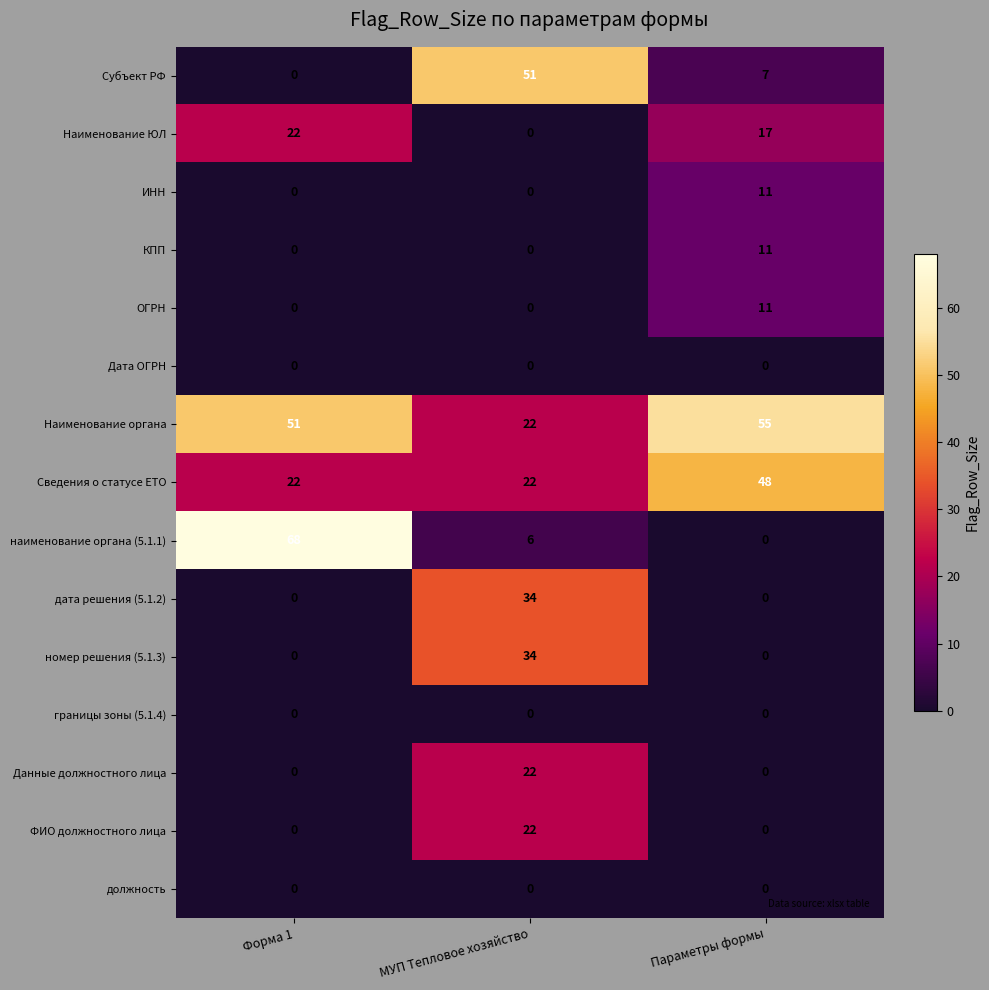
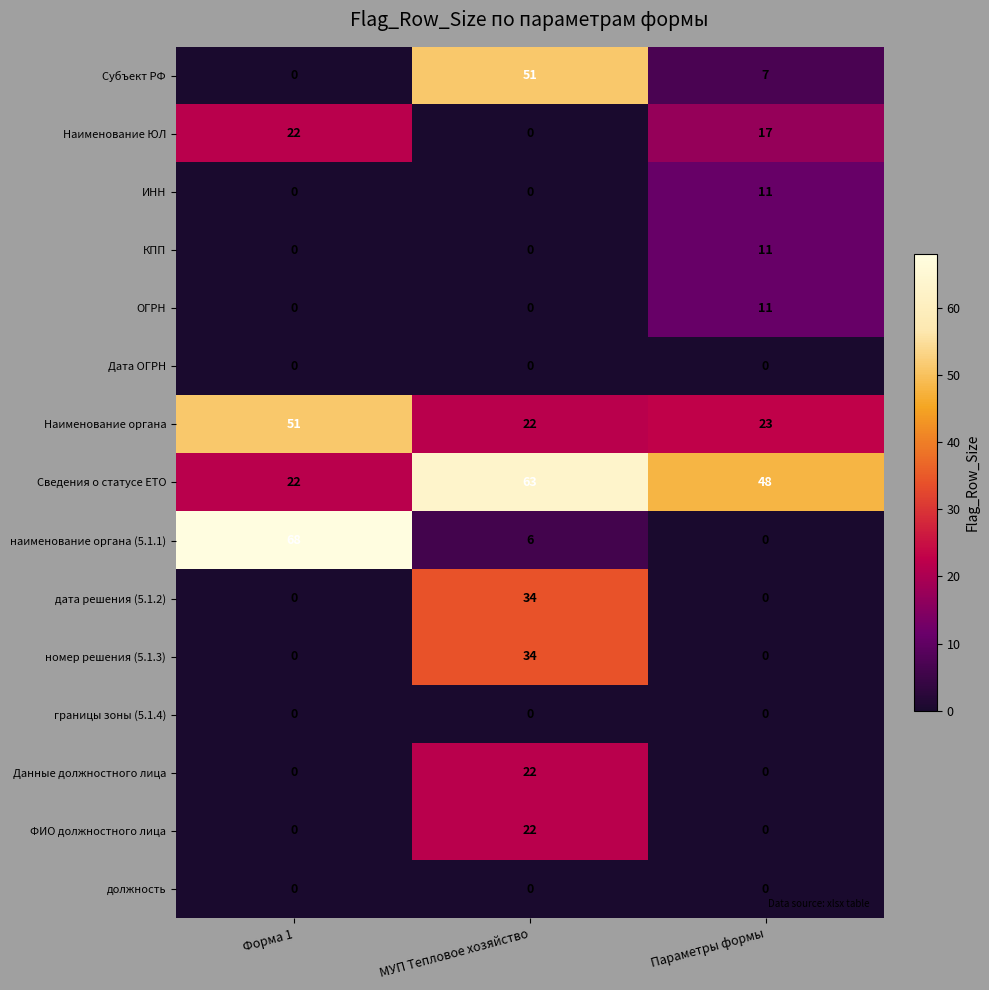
  {
    "Субъект РФ": {
      "МУП Тепловое хозяйство": 51,
      "Параметры формы": 7
    },
    "Наименование ЮЛ": {
      "Форма 1": 22,
      "Параметры формы": 17
    },
    "ИНН": {
      "Параметры формы": 11
    },
    "КПП": {
      "Параметры формы": 11
    },
    "ОГРН": {
      "Параметры формы": 11
    },
    "Наименование органа": {
      "Форма 1": 51,
      "МУП Тепловое хозяйство": 22,
-     "Параметры формы": 55
+     "Параметры формы": 23
    },
    "Сведения о статусе ЕТО": {
      "Форма 1": 22,
-     "МУП Тепловое хозяйство": 22,
+     "МУП Тепловое хозяйство": 63,
      "Параметры формы": 48
    },
    "наименование органа (5.1.1)": {
      "МУП Тепловое хозяйство": 6
    },
    "дата решения (5.1.2)": {
      "МУП Тепловое хозяйство": 34
    },
    "номер решения (5.1.3)": {
      "МУП Тепловое хозяйство": 34
    },
    "Данные должностного лица": {
      "МУП Тепловое хозяйство": 22
    },
    "ФИО должностного лица": {
      "МУП Тепловое хозяйство": 22
    }
  }
